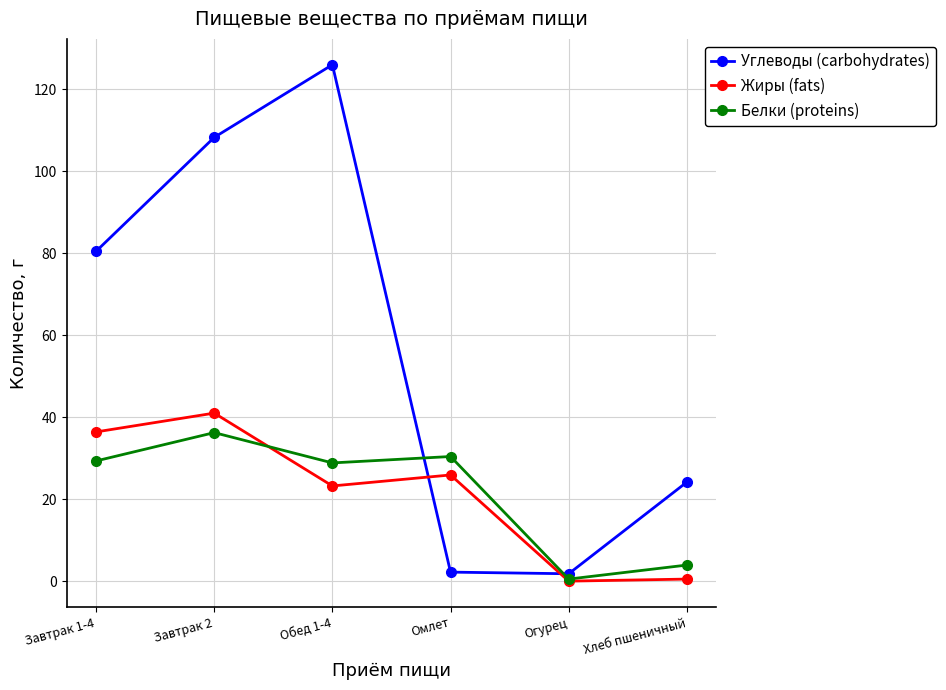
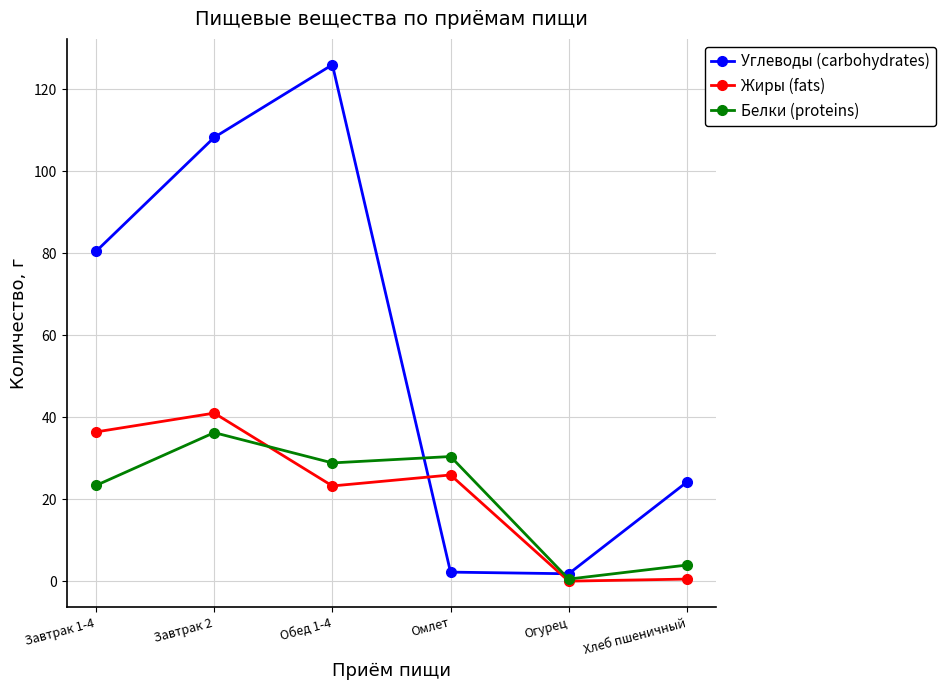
  {
    "Углеводы (carbohydrates)": {
      "Завтрак 1-4": 80,
      "Завтрак 2": 108,
      "Обед 1-4": 126,
      "Омлет": 2,
      "Огурец": 2,
      "Хлеб пшеничный": 24
    },
    "Жиры (fats)": {
      "Завтрак 1-4": 36,
      "Завтрак 2": 41,
      "Обед 1-4": 23,
      "Омлет": 26,
      "Хлеб пшеничный": 1
    },
    "Белки (proteins)": {
-     "Завтрак 1-4": 29,
+     "Завтрак 1-4": 23,
      "Завтрак 2": 36,
      "Обед 1-4": 29,
      "Омлет": 30,
      "Хлеб пшеничный": 4
    }
  }
